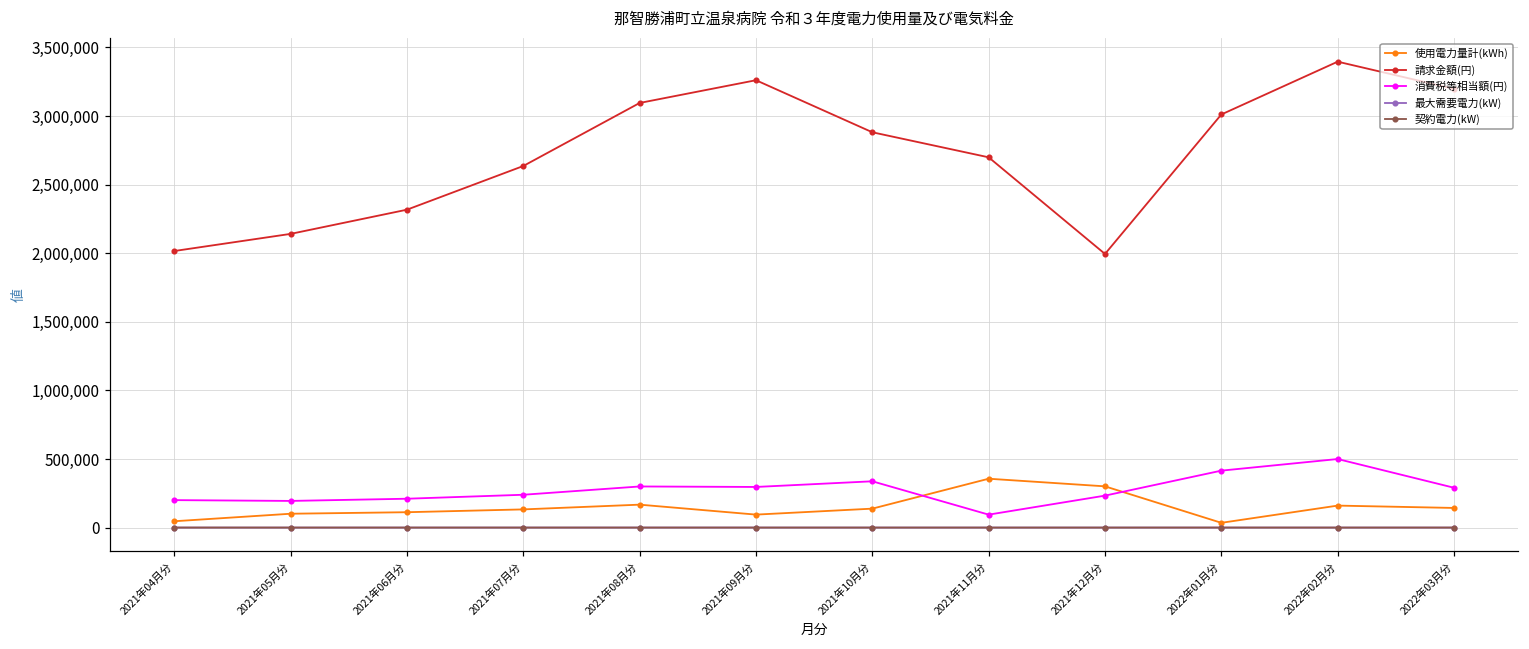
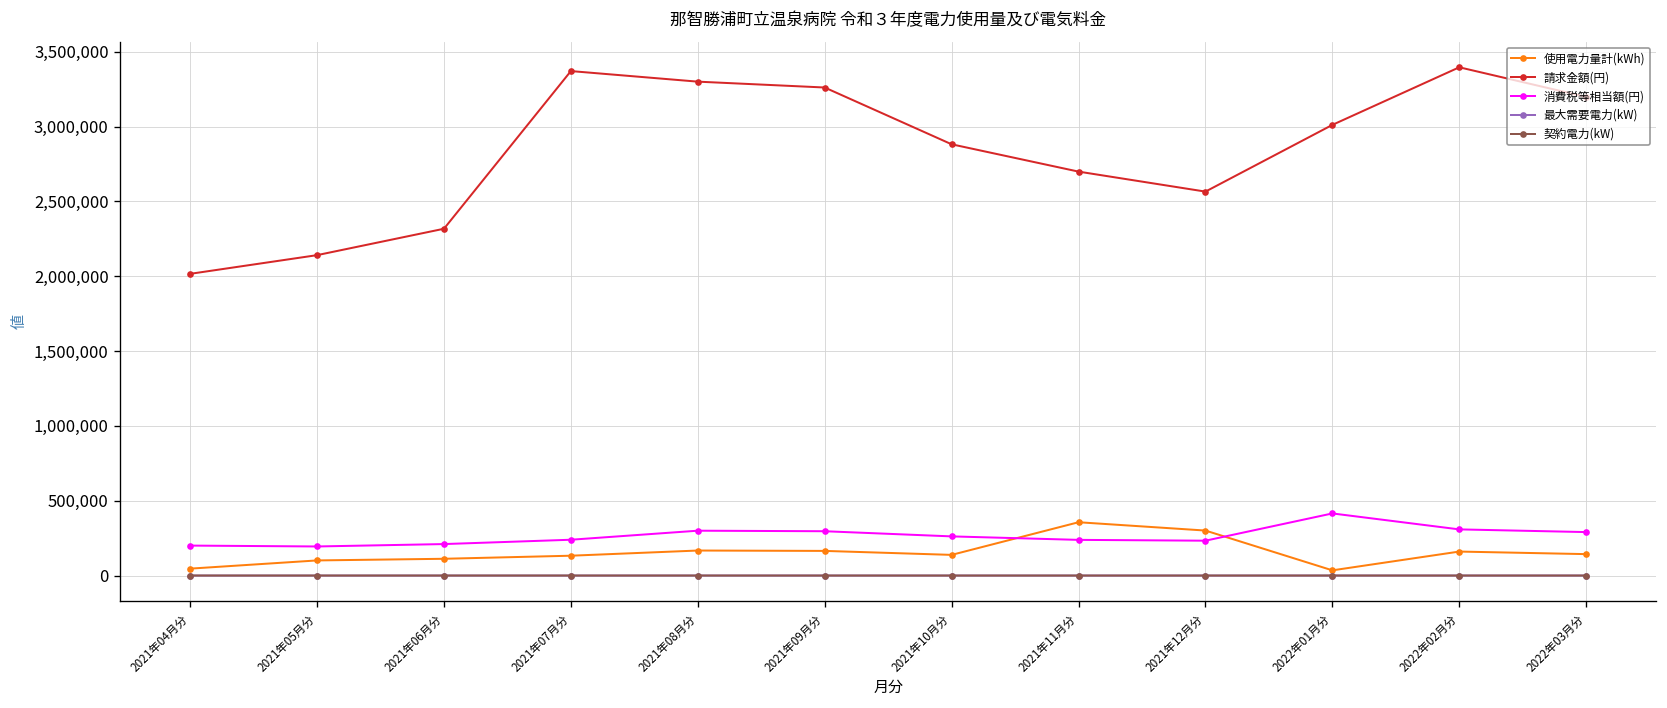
  {
    "使用電力量計(kWh)": {
      "2021年04月分": "50,000",
      "2021年05月分": "100,000",
      "2021年06月分": "110,000",
      "2021年07月分": "130,000",
      "2021年08月分": "170,000",
-     "2021年09月分": "90,000",
+     "2021年09月分": "170,000",
      "2021年10月分": "140,000",
      "2021年11月分": "360,000",
      "2021年12月分": "300,000",
      "2022年01月分": "40,000",
      "2022年02月分": "160,000",
      "2022年03月分": "140,000"
    },
    "請求金額(円)": {
      "2021年04月分": "2,020,000",
      "2021年05月分": "2,140,000",
      "2021年06月分": "2,320,000",
-     "2021年07月分": "2,640,000",
-     "2021年08月分": "3,100,000",
+     "2021年07月分": "3,370,000",
+     "2021年08月分": "3,300,000",
      "2021年09月分": "3,260,000",
      "2021年10月分": "2,880,000",
      "2021年11月分": "2,700,000",
-     "2021年12月分": "2,000,000",
+     "2021年12月分": "2,570,000",
      "2022年01月分": "3,010,000",
      "2022年02月分": "3,400,000"
    },
    "消費税等相当額(円)": {
      "2021年04月分": "200,000",
      "2021年05月分": "190,000",
      "2021年06月分": "210,000",
      "2021年07月分": "240,000",
      "2021年08月分": "300,000",
      "2021年09月分": "300,000",
-     "2021年10月分": "340,000",
-     "2021年11月分": "90,000",
+     "2021年10月分": "260,000",
+     "2021年11月分": "240,000",
      "2021年12月分": "230,000",
      "2022年01月分": "420,000",
-     "2022年02月分": "500,000",
+     "2022年02月分": "310,000",
      "2022年03月分": "290,000"
    },
    "契約電力(kW)": {
      "2021年04月分": "0",
      "2021年05月分": "0",
      "2021年06月分": "0",
      "2021年07月分": "0",
      "2021年08月分": "0",
      "2021年09月分": "0",
      "2021年10月分": "0",
      "2021年11月分": "0",
      "2021年12月分": "0",
      "2022年01月分": "0",
      "2022年02月分": "0",
      "2022年03月分": "0"
    }
  }
